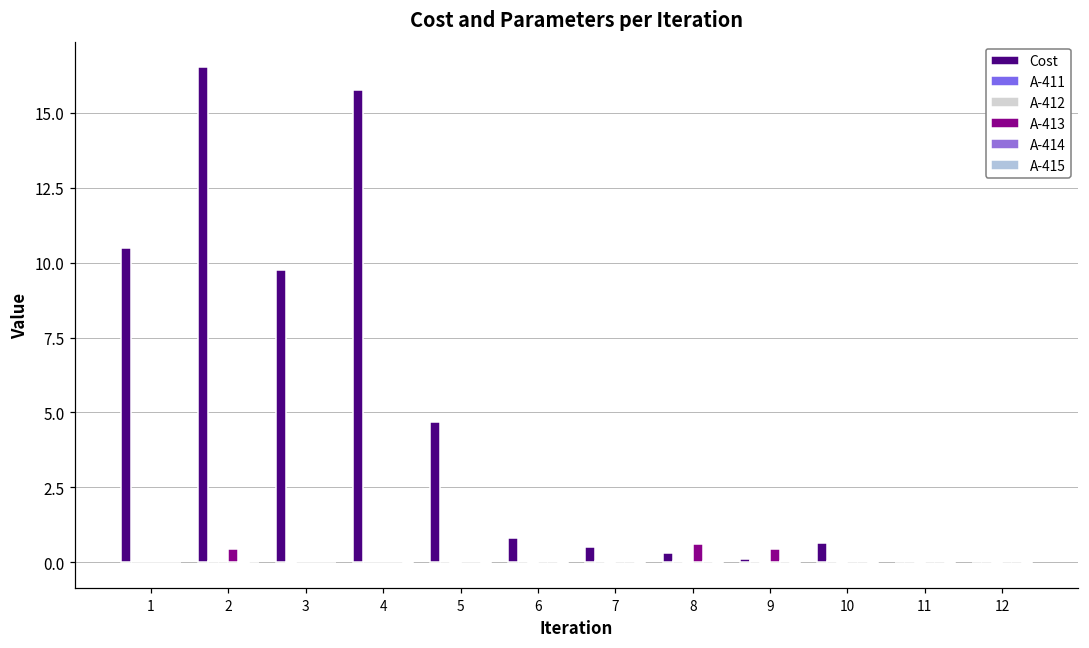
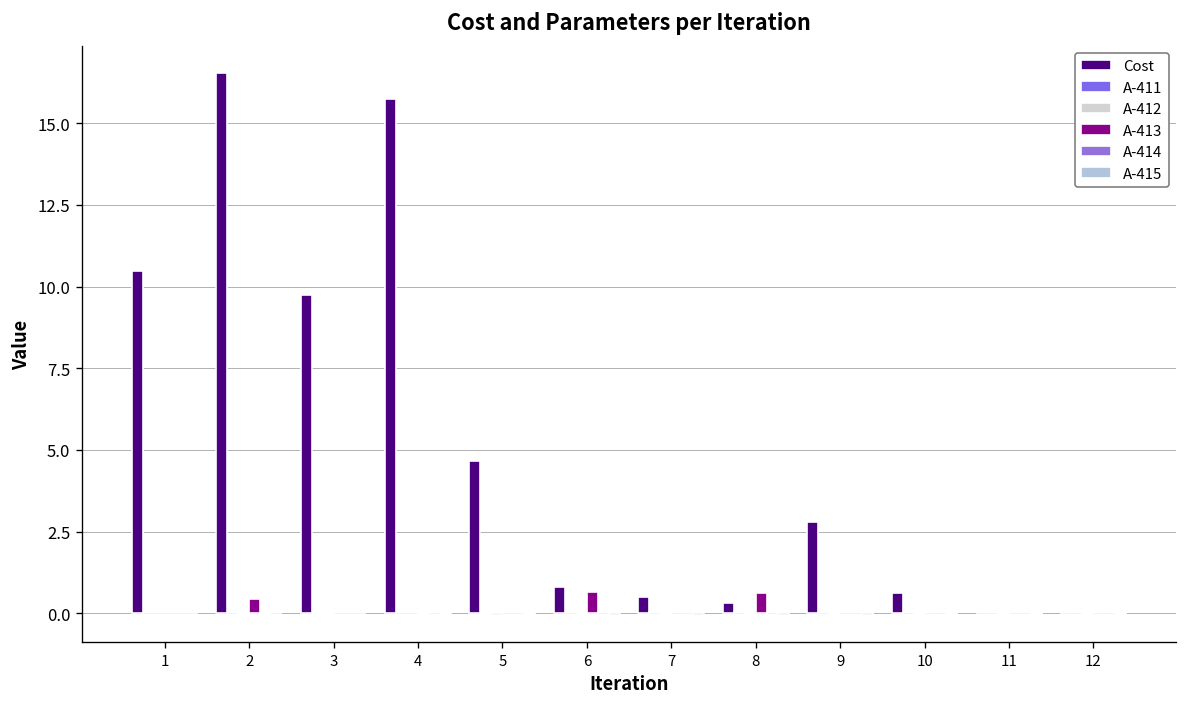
  {
    "Cost": {
      "1": 10.5,
      "2": 16.5,
      "3": 9.7,
      "4": 15.8,
      "5": 4.7,
      "6": 0.8,
      "7": 0.5,
      "8": 0.3,
-     "9": 0.1,
+     "9": 2.8,
      "10": 0.6
    },
    "A-413": {
      "1": 0.0,
      "2": 0.5,
-     "6": 0.0,
+     "6": 0.6,
      "8": 0.6,
-     "9": 0.4
+     "9": 0.0
    }
  }
